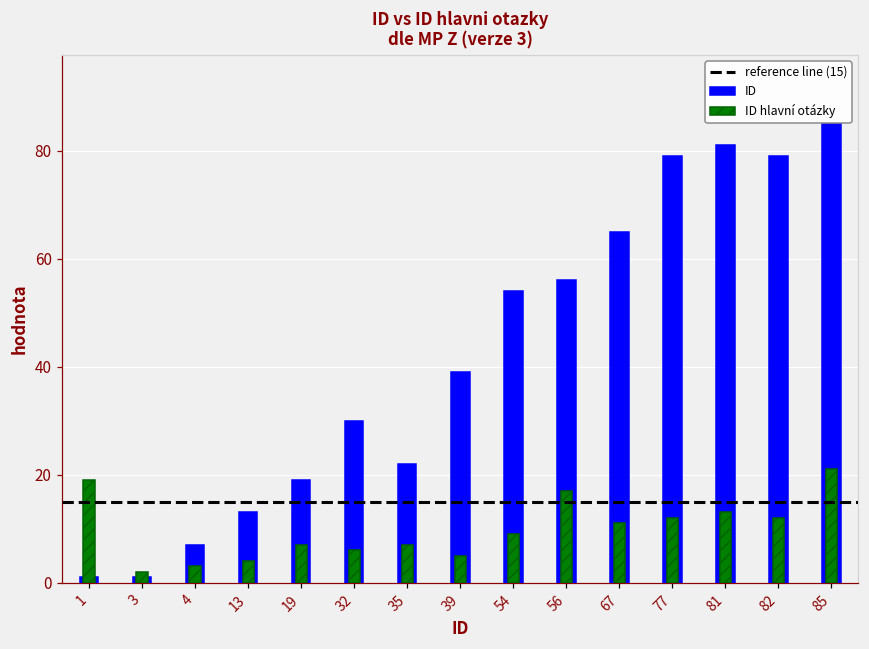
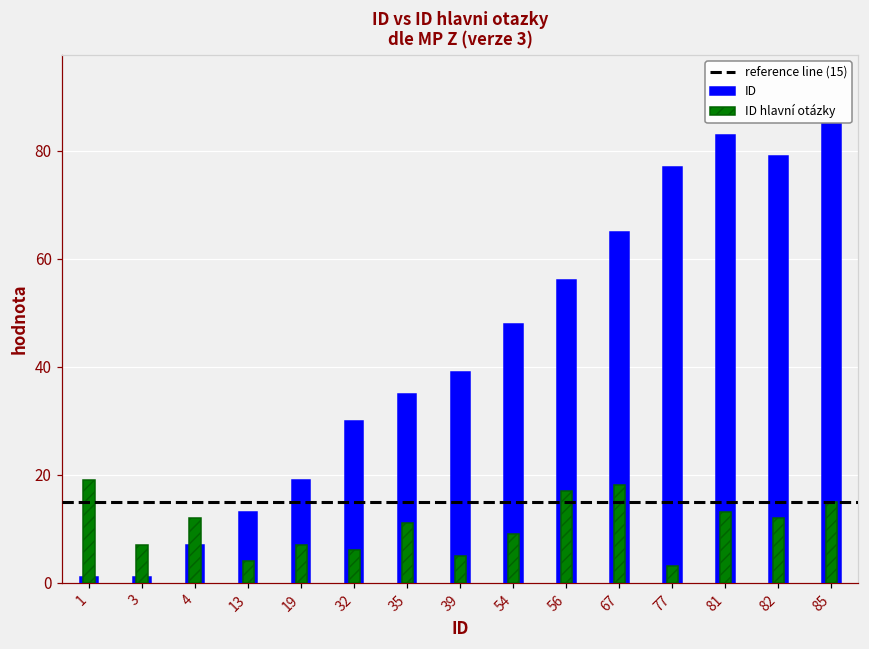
  {
    "ID": {
      "13": 13,
      "19": 19,
      "32": 30,
-     "35": 22,
+     "35": 35,
      "39": 39,
-     "54": 54,
+     "54": 48,
      "56": 56,
      "67": 65,
-     "77": 79,
-     "81": 81,
+     "77": 77,
+     "81": 83,
      "82": 79,
      "85": 85
    },
    "ID hlavní otázky": {
      "1": 19,
-     "3": 2,
-     "4": 3,
-     "35": 7,
-     "67": 11,
-     "77": 12,
-     "85": 21
+     "3": 7,
+     "4": 12,
+     "35": 11,
+     "67": 18,
+     "77": 3,
+     "85": 15
    }
  }
